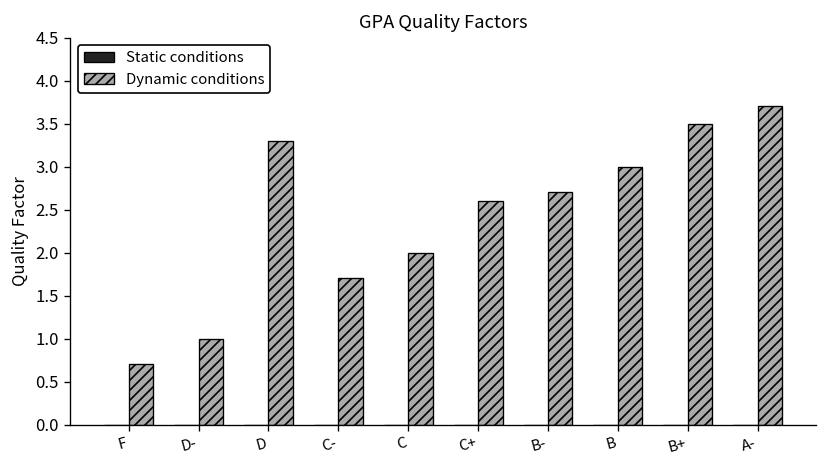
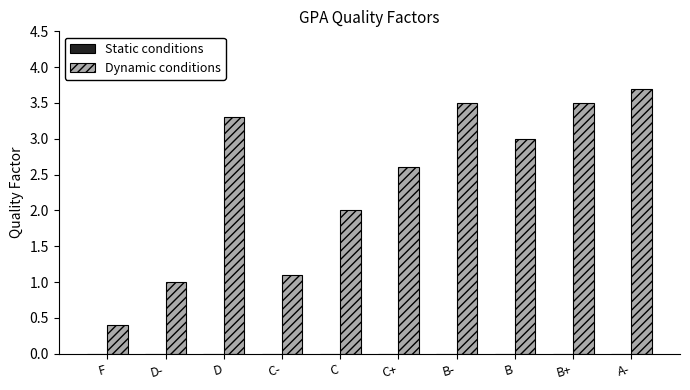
  {
    "Static conditions": {
      "F": 0.0,
      "D-": 0.0,
      "D": 0.0,
      "C-": 0.0,
      "C": 0.0,
      "C+": 0.0,
      "B-": 0.0,
      "B": 0.0,
      "B+": 0.0,
      "A-": 0.0
    },
    "Dynamic conditions": {
-     "F": 0.7,
+     "F": 0.4,
      "D-": 1.0,
      "D": 3.3,
-     "C-": 1.7,
+     "C-": 1.1,
      "C": 2.0,
      "C+": 2.6,
-     "B-": 2.7,
+     "B-": 3.5,
      "B": 3.0,
      "B+": 3.5,
      "A-": 3.7
    }
  }
